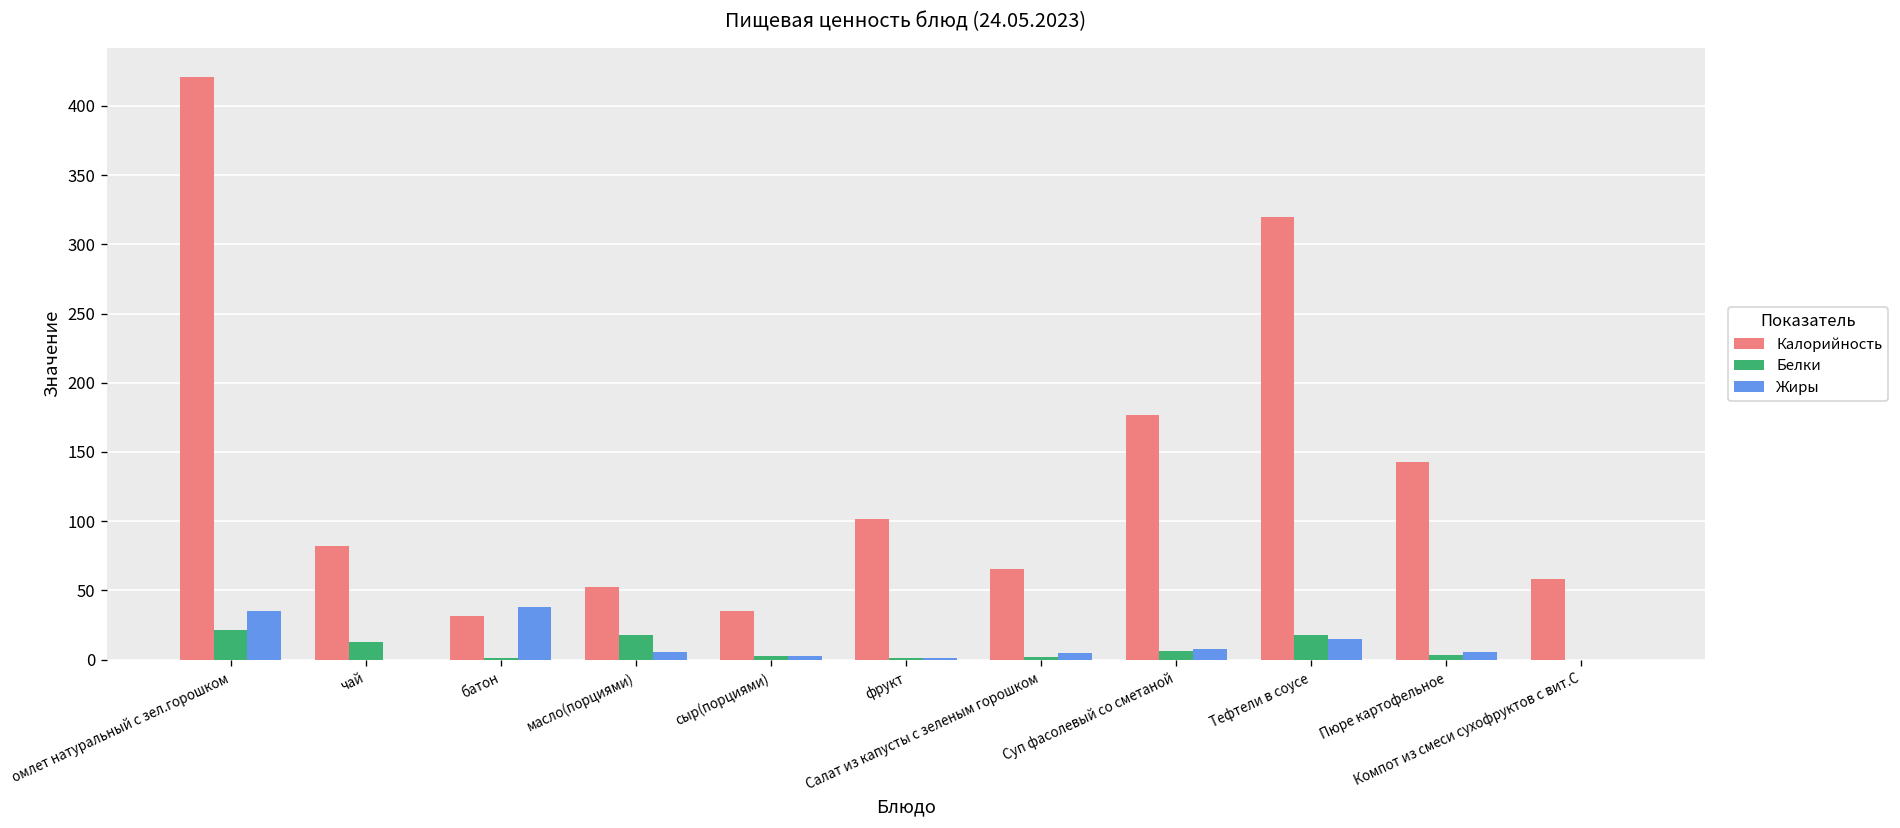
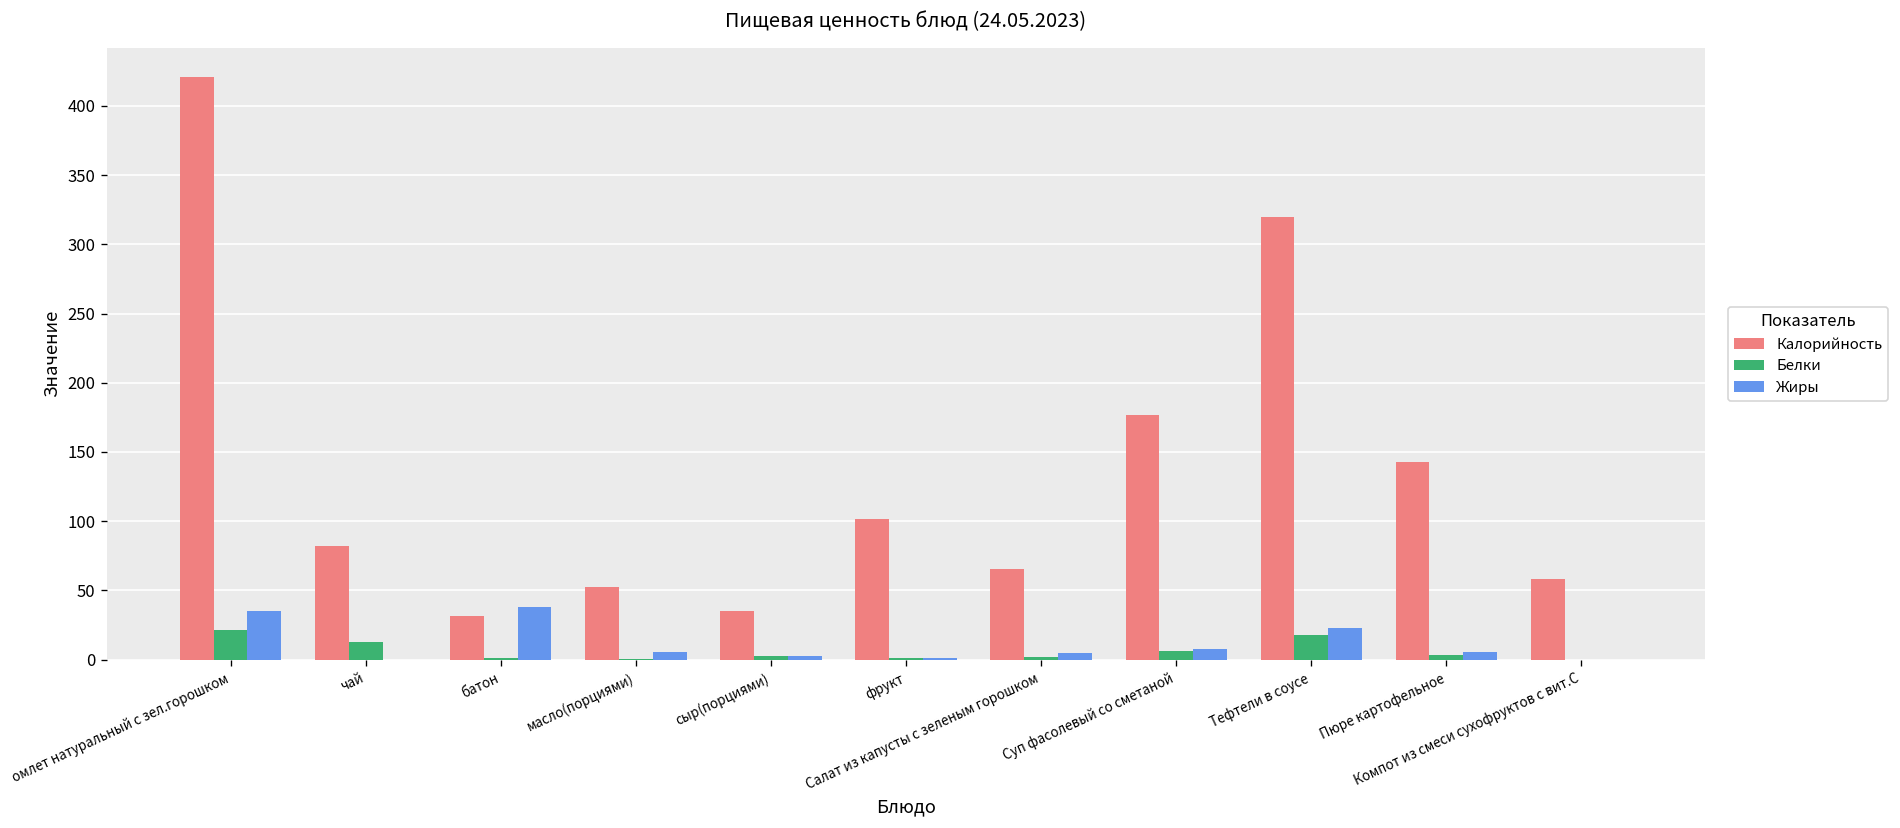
  {
    "Калорийность": {
      "омлет натуральный с зел.горошком": 421,
      "чай": 82,
      "батон": 31,
      "масло(порциями)": 53,
      "сыр(порциями)": 35,
      "фрукт": 101,
      "Салат из капусты с зеленым горошком": 66,
      "Суп фасолевый со сметаной": 177,
      "Тефтели в соусе": 320,
      "Пюре картофельное": 143,
      "Компот из смеси сухофруктов с вит.С": 58
    },
    "Белки": {
      "омлет натуральный с зел.горошком": 21,
      "чай": 13,
-     "масло(порциями)": 18,
+     "масло(порциями)": 0,
      "сыр(порциями)": 2,
      "Суп фасолевый со сметаной": 6,
      "Тефтели в соусе": 18,
      "Пюре картофельное": 3,
      "Компот из смеси сухофруктов с вит.С": 0
    },
    "Жиры": {
      "омлет натуральный с зел.горошком": 35,
      "чай": 0,
      "батон": 38,
      "масло(порциями)": 6,
      "сыр(порциями)": 3,
      "Салат из капусты с зеленым горошком": 5,
      "Суп фасолевый со сметаной": 8,
-     "Тефтели в соусе": 15,
+     "Тефтели в соусе": 23,
      "Пюре картофельное": 6,
      "Компот из смеси сухофруктов с вит.С": 0
    }
  }
